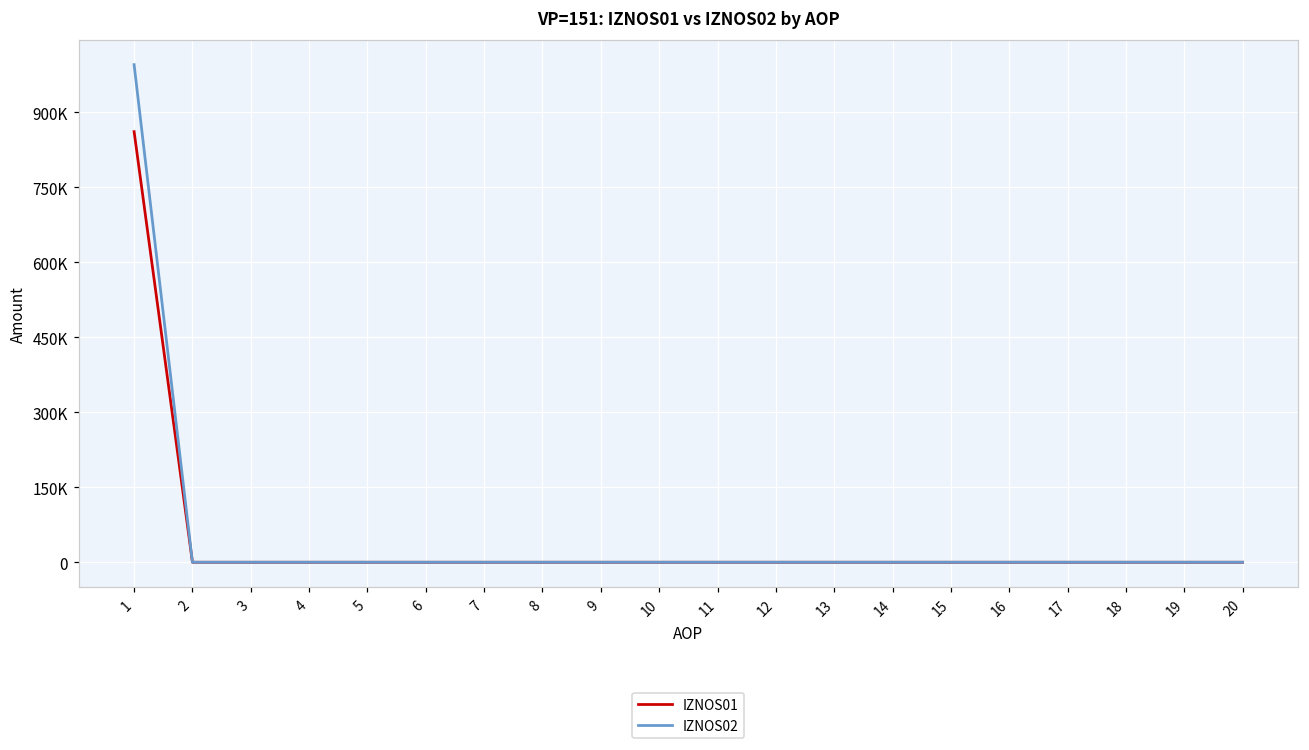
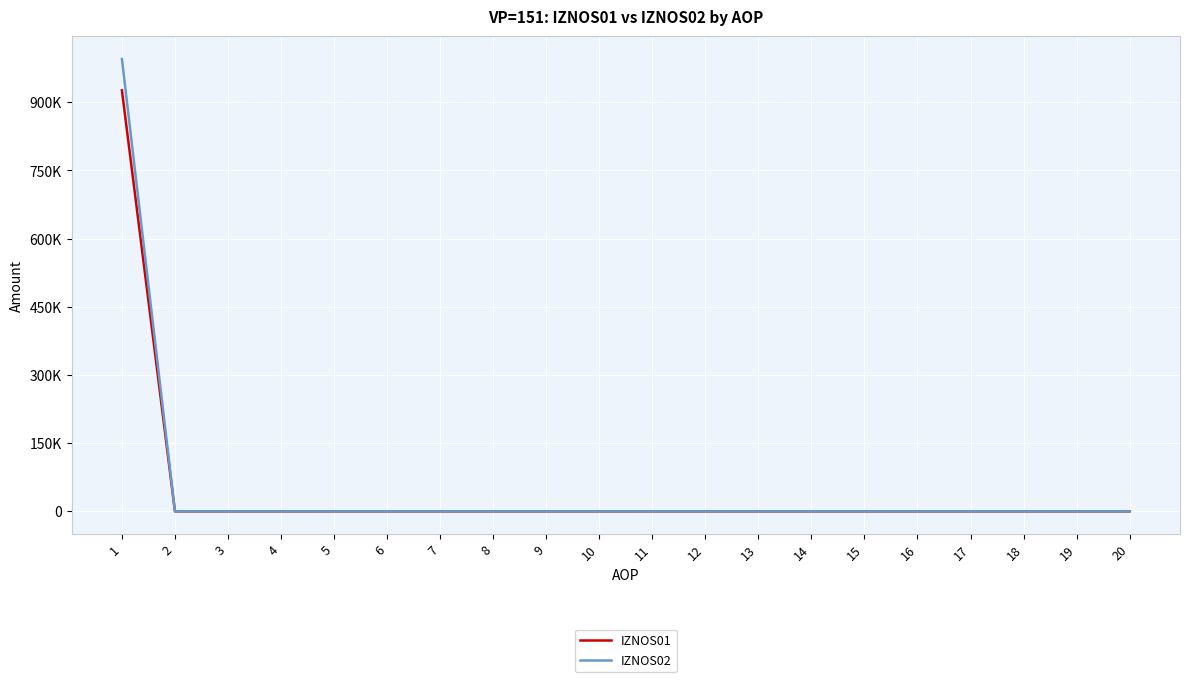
  {
    "IZNOS01": {
-     "1": 860000
+     "1": 930000
    },
    "IZNOS02": {
      "1": 1000000
    }
  }
